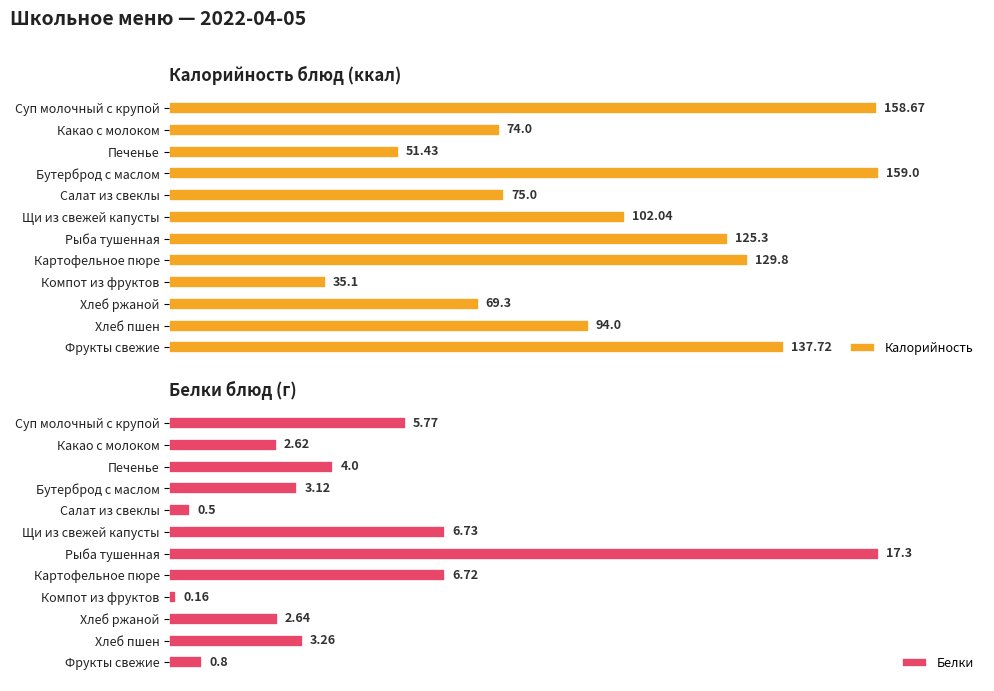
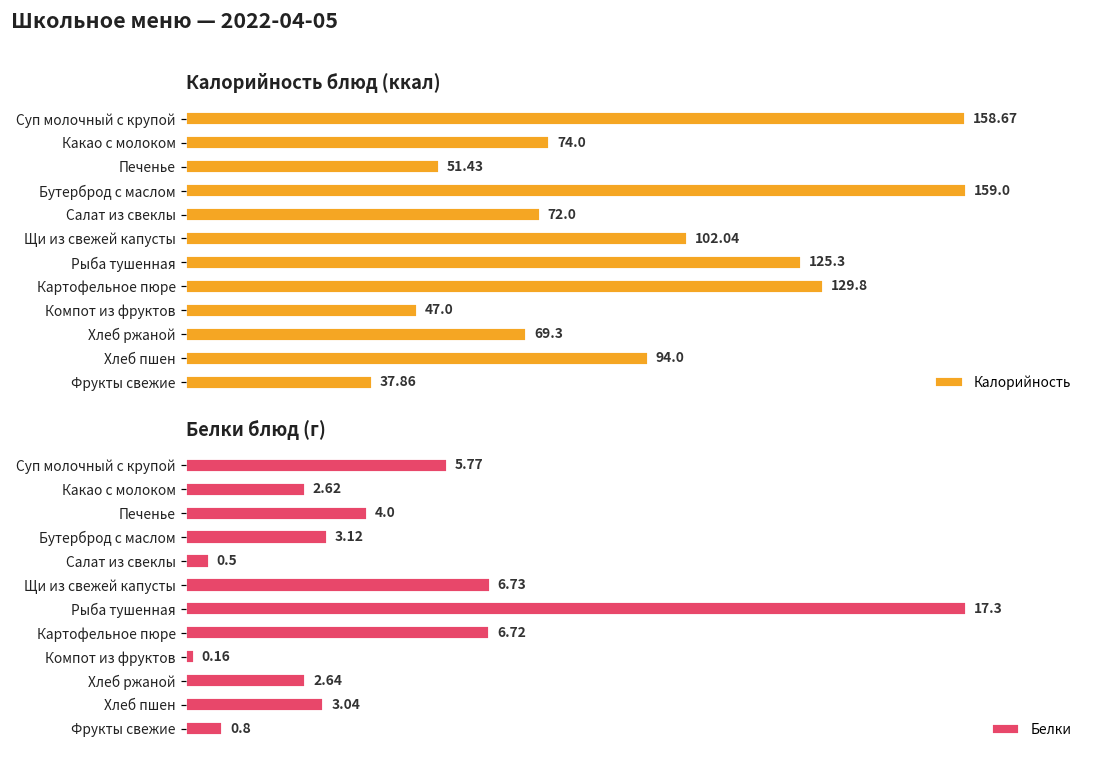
  {
    "Калорийность блюд (ккал)": {
      "Суп молочный с крупой": 158.67,
      "Какао с молоком": 74.0,
      "Печенье": 51.43,
      "Бутерброд с маслом": 159.0,
-     "Салат из свеклы": 75.0,
+     "Салат из свеклы": 72.0,
      "Щи из свежей капусты": 102.04,
      "Рыба тушенная": 125.3,
      "Картофельное пюре": 129.8,
-     "Компот из фруктов": 35.1,
+     "Компот из фруктов": 47.0,
      "Хлеб ржаной": 69.3,
      "Хлеб пшен": 94.0,
-     "Фрукты свежие": 137.72
+     "Фрукты свежие": 37.86
    },
    "Белки блюд (г)": {
      "Суп молочный с крупой": 5.77,
      "Какао с молоком": 2.62,
      "Печенье": 4.0,
      "Бутерброд с маслом": 3.12,
      "Салат из свеклы": 0.5,
      "Щи из свежей капусты": 6.73,
      "Рыба тушенная": 17.3,
      "Картофельное пюре": 6.72,
      "Компот из фруктов": 0.16,
      "Хлеб ржаной": 2.64,
-     "Хлеб пшен": 3.26,
+     "Хлеб пшен": 3.04,
      "Фрукты свежие": 0.8
    }
  }
